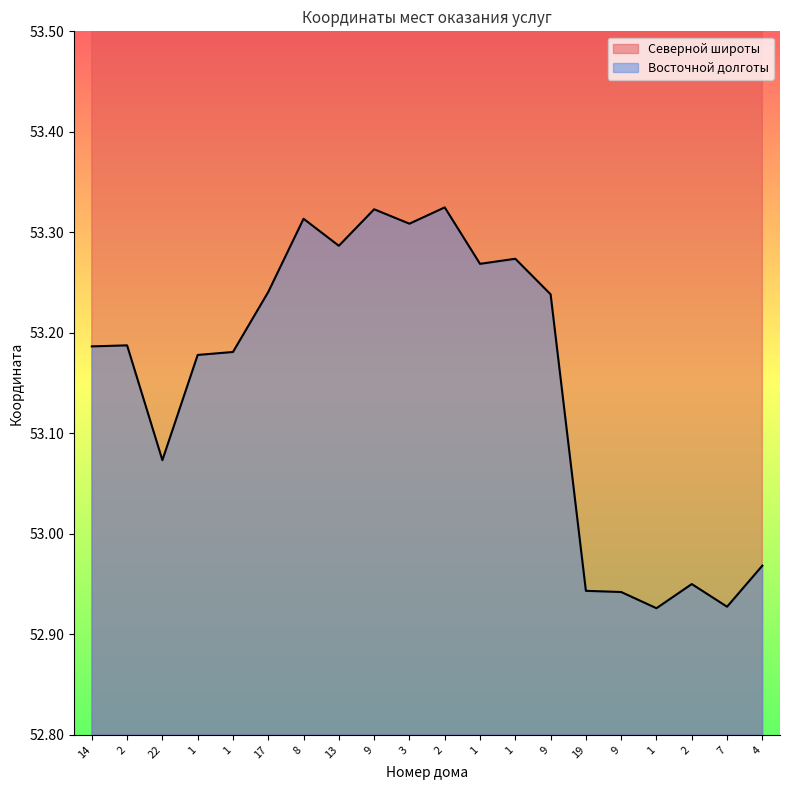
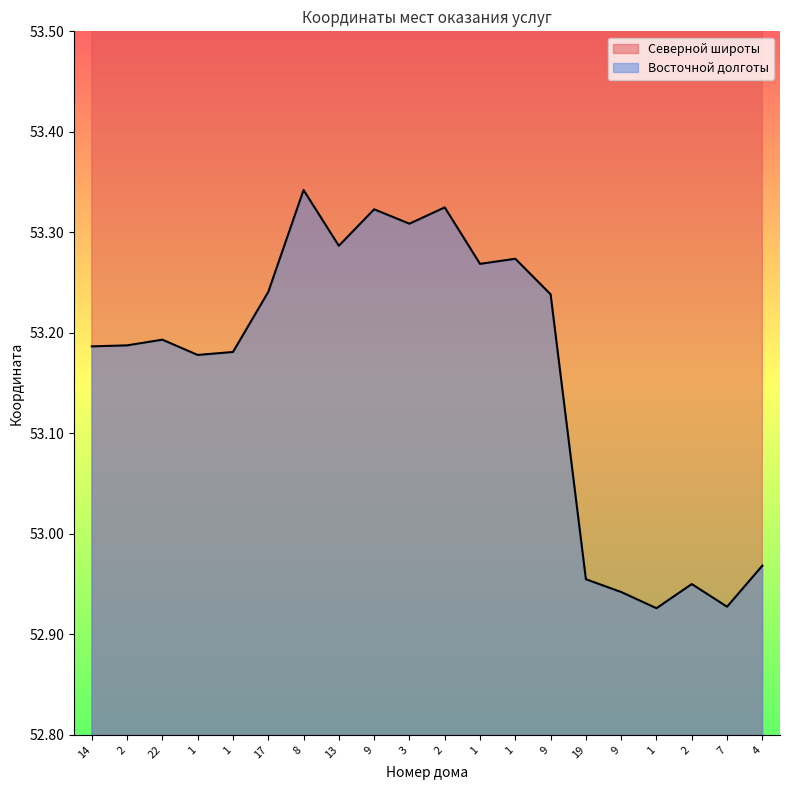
  {
    "Восточной долготы": {
      "14": 53.187,
-     "22": 53.073,
+     "22": 53.193,
      "17": 53.241,
-     "8": 53.313,
+     "8": 53.342,
      "13": 53.287,
      "3": 53.309,
-     "19": 52.943,
+     "19": 52.955,
      "7": 52.927,
      "4": 52.968
    }
  }
